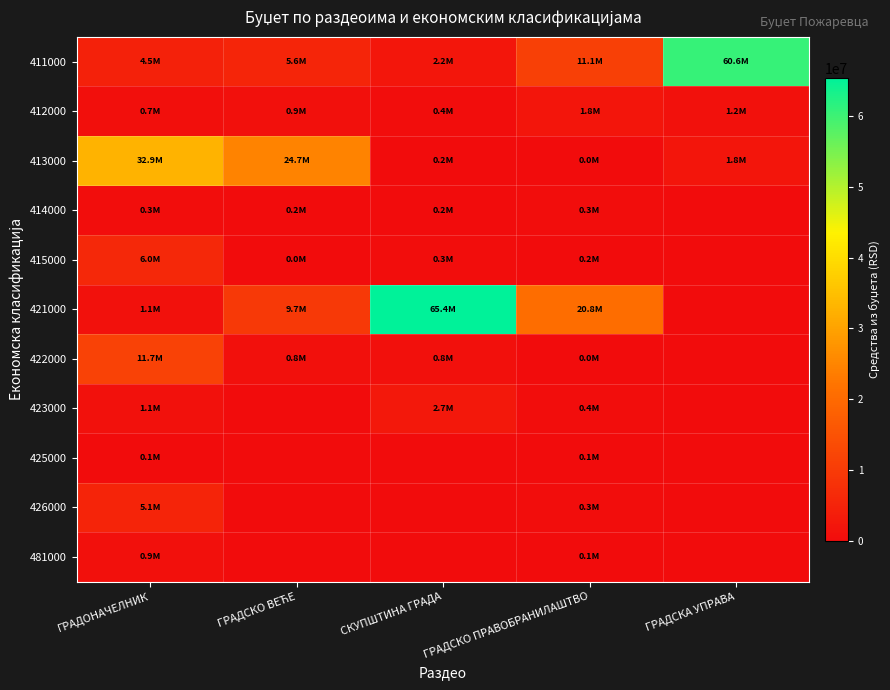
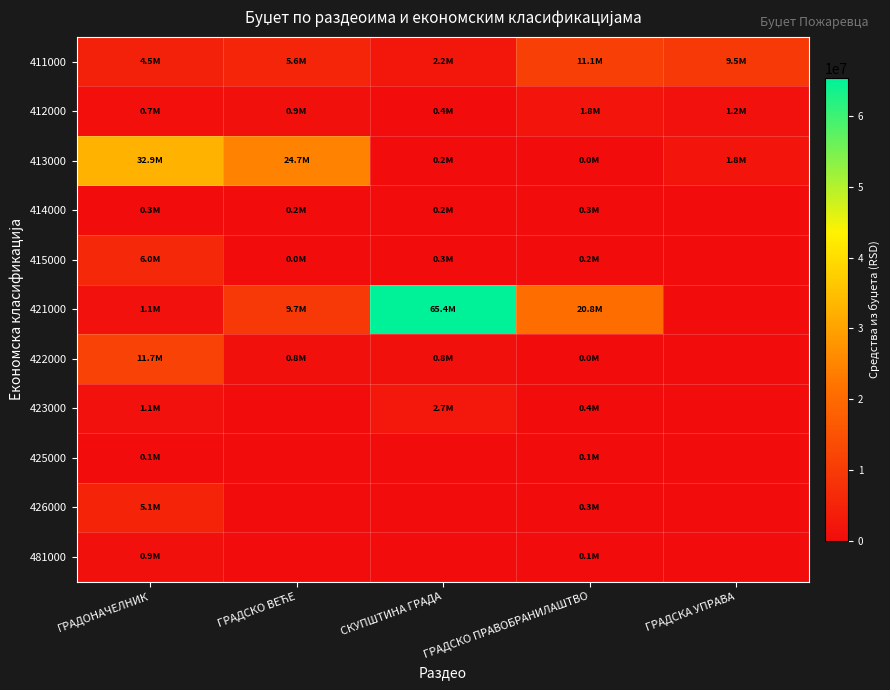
  {
    "411000": {
      "ГРАДОНАЧЕЛНИК": "4.5M",
      "ГРАДСКО ВЕЋЕ": "5.6M",
      "СКУПШТИНА ГРАДА": "2.2M",
      "ГРАДСКО ПРАВОБРАНИЛАШТВО": "11.1M",
-     "ГРАДСКА УПРАВА": "60.6M"
+     "ГРАДСКА УПРАВА": "9.5M"
    },
    "412000": {
      "ГРАДОНАЧЕЛНИК": "0.7M",
      "ГРАДСКО ВЕЋЕ": "0.9M",
      "СКУПШТИНА ГРАДА": "0.4M",
      "ГРАДСКО ПРАВОБРАНИЛАШТВО": "1.8M",
      "ГРАДСКА УПРАВА": "1.2M"
    },
    "413000": {
      "ГРАДОНАЧЕЛНИК": "32.9M",
      "ГРАДСКО ВЕЋЕ": "24.7M",
      "СКУПШТИНА ГРАДА": "0.2M",
      "ГРАДСКО ПРАВОБРАНИЛАШТВО": "0.0M",
      "ГРАДСКА УПРАВА": "1.8M"
    },
    "414000": {
      "ГРАДОНАЧЕЛНИК": "0.3M",
      "ГРАДСКО ВЕЋЕ": "0.2M",
      "СКУПШТИНА ГРАДА": "0.2M",
      "ГРАДСКО ПРАВОБРАНИЛАШТВО": "0.3M"
    },
    "415000": {
      "ГРАДОНАЧЕЛНИК": "6.0M",
      "ГРАДСКО ВЕЋЕ": "0.0M",
      "СКУПШТИНА ГРАДА": "0.3M",
      "ГРАДСКО ПРАВОБРАНИЛАШТВО": "0.2M"
    },
    "421000": {
      "ГРАДОНАЧЕЛНИК": "1.1M",
      "ГРАДСКО ВЕЋЕ": "9.7M",
      "СКУПШТИНА ГРАДА": "65.4M",
      "ГРАДСКО ПРАВОБРАНИЛАШТВО": "20.8M"
    },
    "422000": {
      "ГРАДОНАЧЕЛНИК": "11.7M",
      "ГРАДСКО ВЕЋЕ": "0.8M",
      "СКУПШТИНА ГРАДА": "0.8M",
      "ГРАДСКО ПРАВОБРАНИЛАШТВО": "0.0M"
    },
    "423000": {
      "ГРАДОНАЧЕЛНИК": "1.1M",
      "СКУПШТИНА ГРАДА": "2.7M",
      "ГРАДСКО ПРАВОБРАНИЛАШТВО": "0.4M"
    },
    "425000": {
      "ГРАДОНАЧЕЛНИК": "0.1M",
      "ГРАДСКО ПРАВОБРАНИЛАШТВО": "0.1M"
    },
    "426000": {
      "ГРАДОНАЧЕЛНИК": "5.1M",
      "ГРАДСКО ПРАВОБРАНИЛАШТВО": "0.3M"
    },
    "481000": {
      "ГРАДОНАЧЕЛНИК": "0.9M",
      "ГРАДСКО ПРАВОБРАНИЛАШТВО": "0.1M"
    }
  }
